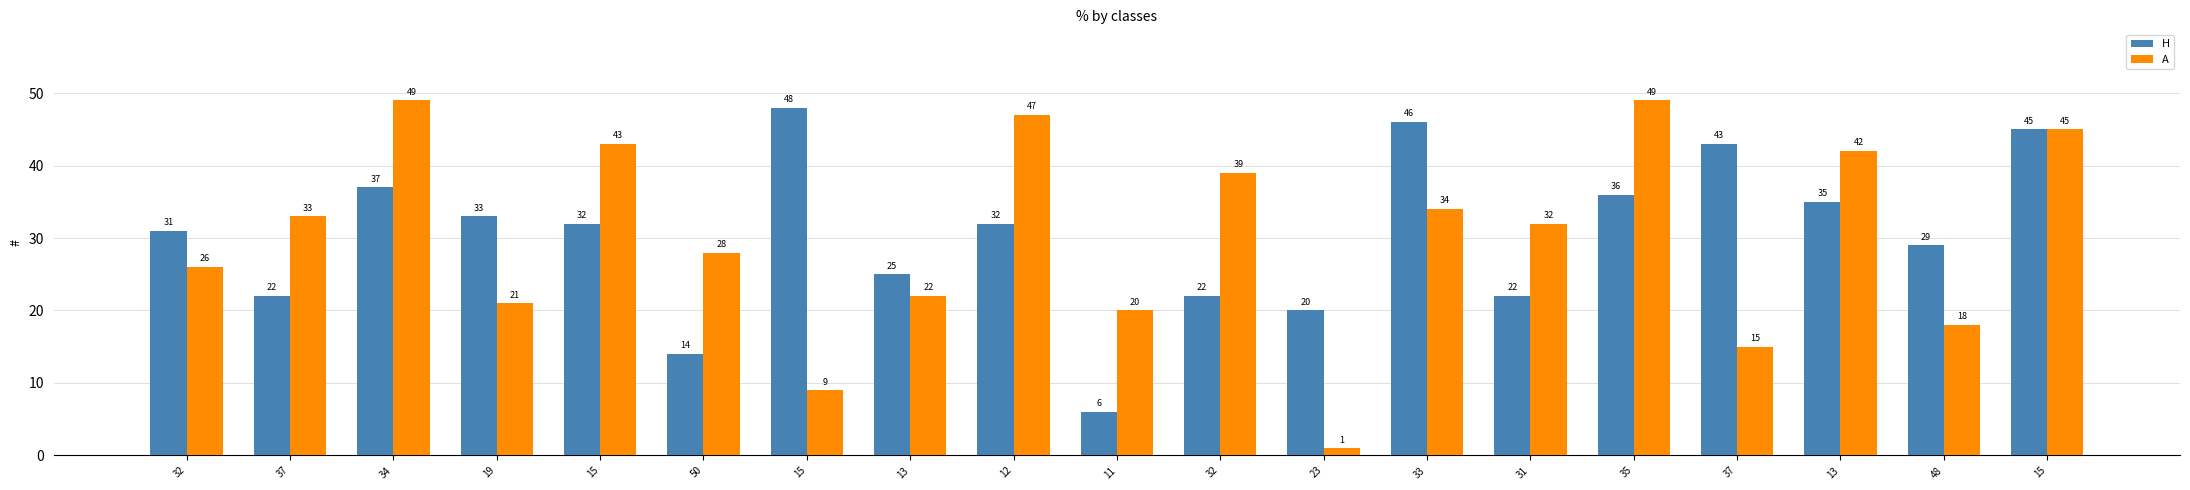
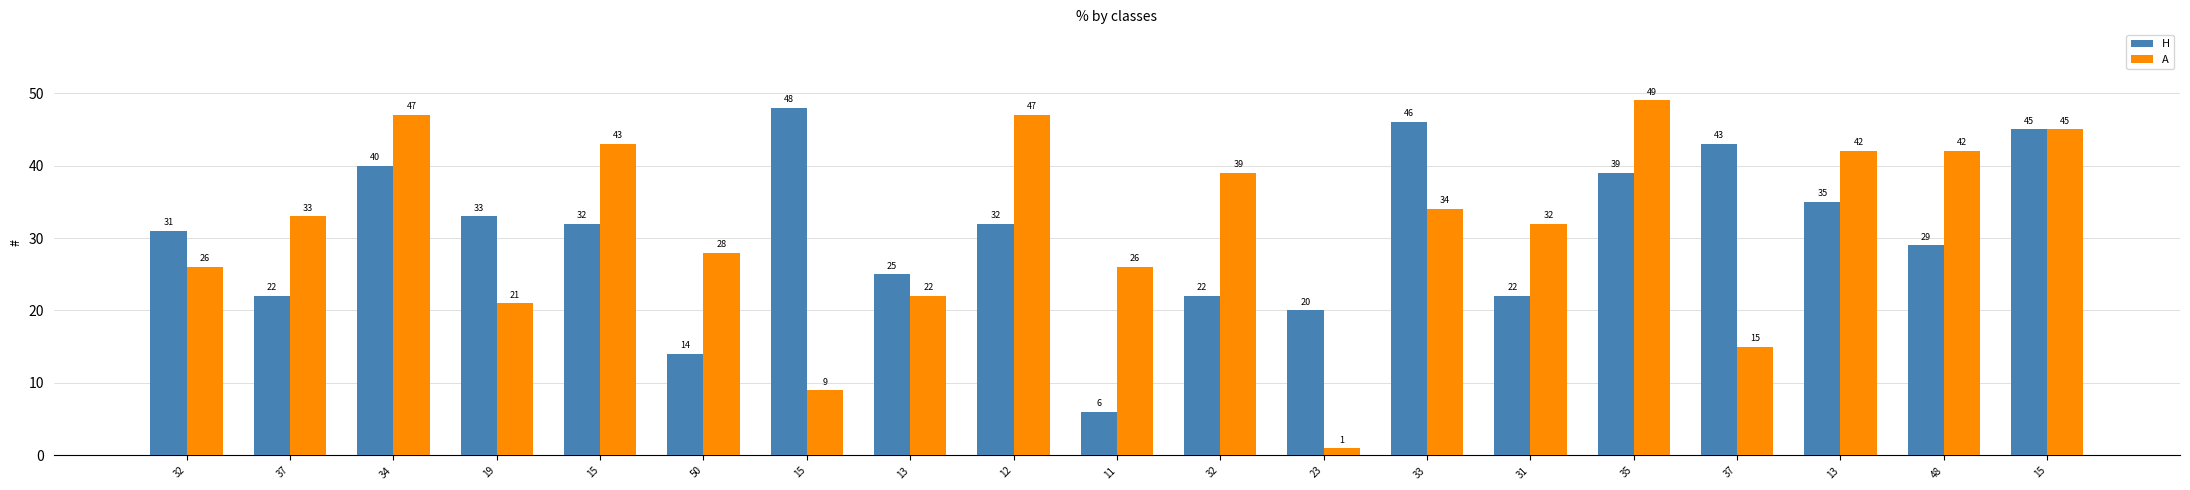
  {
    "H": {
-     "34": 37,
+     "34": 40,
      "19": 33,
      "50": 14,
      "12": 32,
      "11": 6,
      "23": 20,
      "33": 46,
      "31": 22,
-     "35": 36,
+     "35": 39,
      "48": 29
    },
    "A": {
-     "34": 49,
+     "34": 47,
      "19": 21,
      "50": 28,
      "12": 47,
-     "11": 20,
+     "11": 26,
      "23": 1,
      "33": 34,
      "31": 32,
      "35": 49,
-     "48": 18
+     "48": 42
    }
  }
